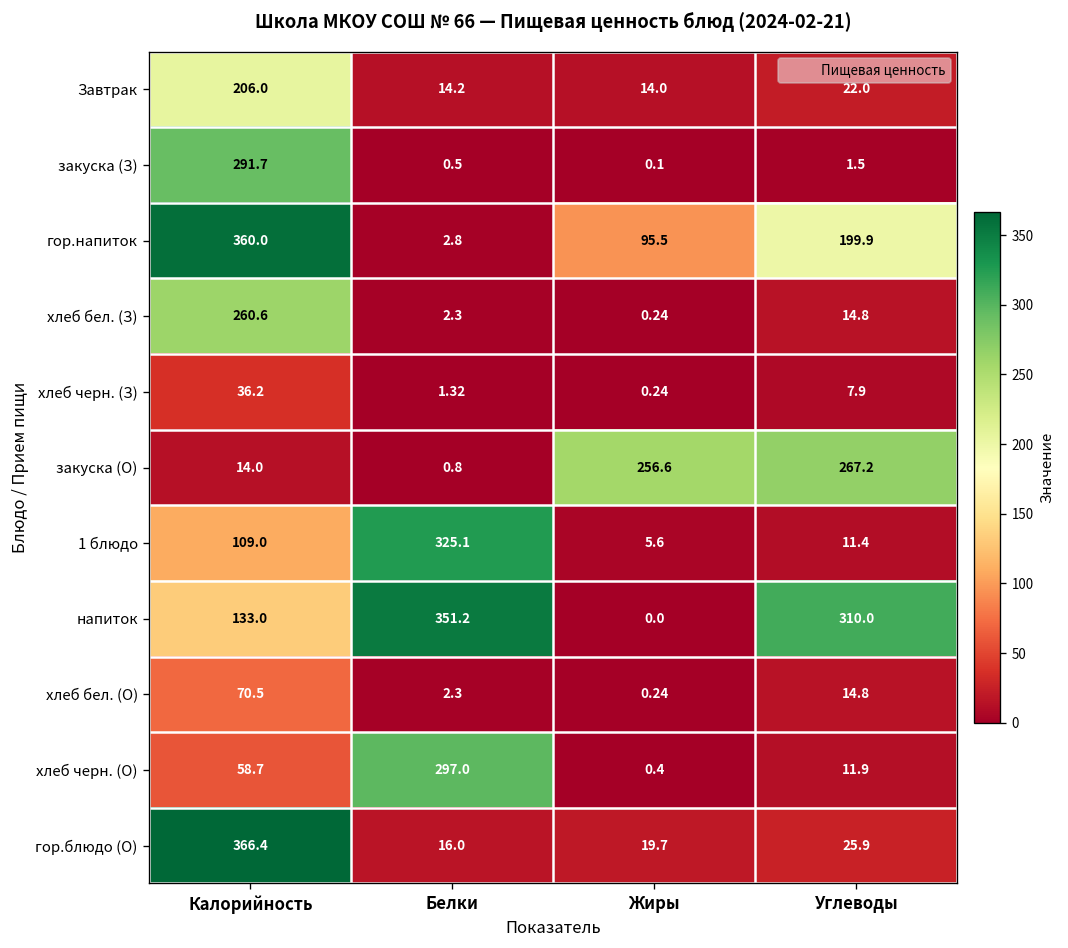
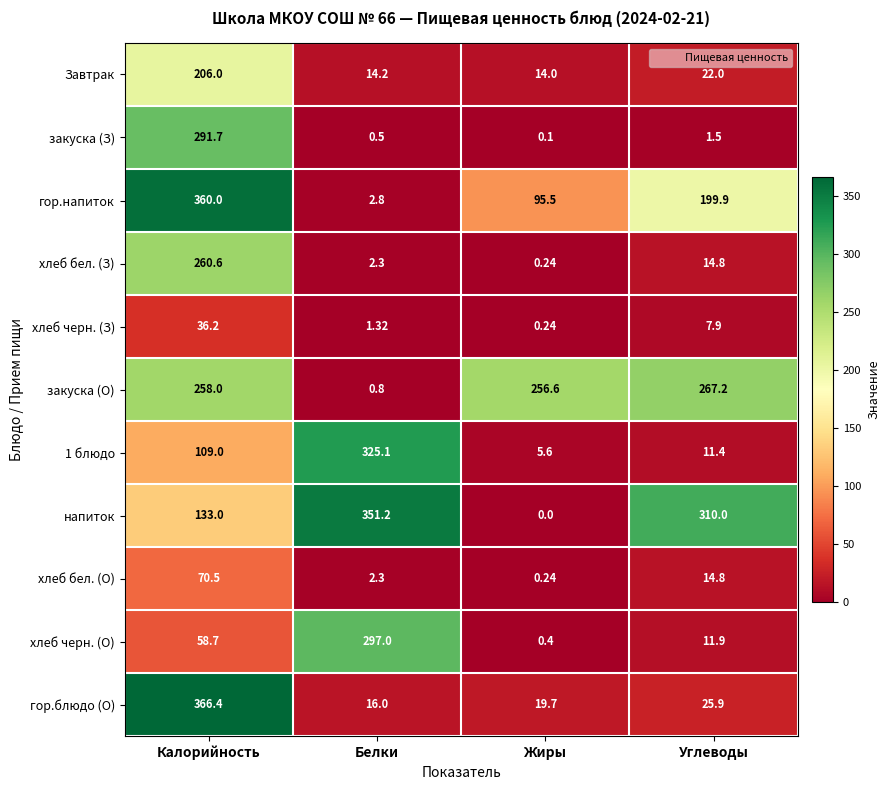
  {
    "Завтрак": {
      "Калорийность": 206.0,
      "Белки": 14.2,
      "Жиры": 14.0,
      "Углеводы": 22.0
    },
    "закуска (З)": {
      "Калорийность": 291.7,
      "Белки": 0.5,
      "Жиры": 0.1,
      "Углеводы": 1.5
    },
    "гор.напиток": {
      "Калорийность": 360.0,
      "Белки": 2.8,
      "Жиры": 95.5,
      "Углеводы": 199.9
    },
    "хлеб бел. (З)": {
      "Калорийность": 260.6,
      "Белки": 2.3,
      "Жиры": 0.24,
      "Углеводы": 14.8
    },
    "хлеб черн. (З)": {
      "Калорийность": 36.2,
      "Белки": 1.32,
      "Жиры": 0.24,
      "Углеводы": 7.9
    },
    "закуска (О)": {
-     "Калорийность": 14.0,
+     "Калорийность": 258.0,
      "Белки": 0.8,
      "Жиры": 256.6,
      "Углеводы": 267.2
    },
    "1 блюдо": {
      "Калорийность": 109.0,
      "Белки": 325.1,
      "Жиры": 5.6,
      "Углеводы": 11.4
    },
    "напиток": {
      "Калорийность": 133.0,
      "Белки": 351.2,
      "Жиры": 0.0,
      "Углеводы": 310.0
    },
    "хлеб бел. (О)": {
      "Калорийность": 70.5,
      "Белки": 2.3,
      "Жиры": 0.24,
      "Углеводы": 14.8
    },
    "хлеб черн. (О)": {
      "Калорийность": 58.7,
      "Белки": 297.0,
      "Жиры": 0.4,
      "Углеводы": 11.9
    },
    "гор.блюдо (О)": {
      "Калорийность": 366.4,
      "Белки": 16.0,
      "Жиры": 19.7,
      "Углеводы": 25.9
    }
  }
